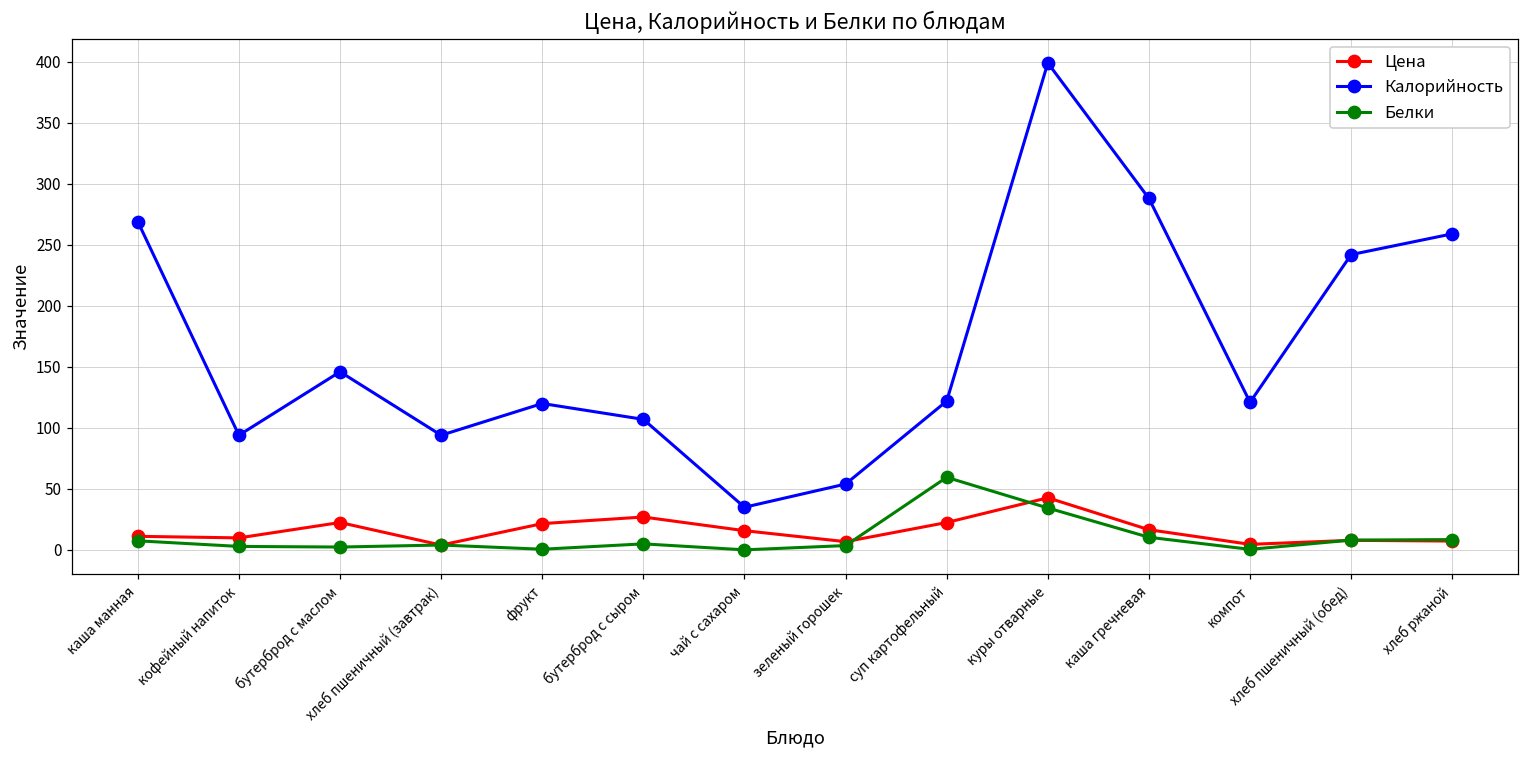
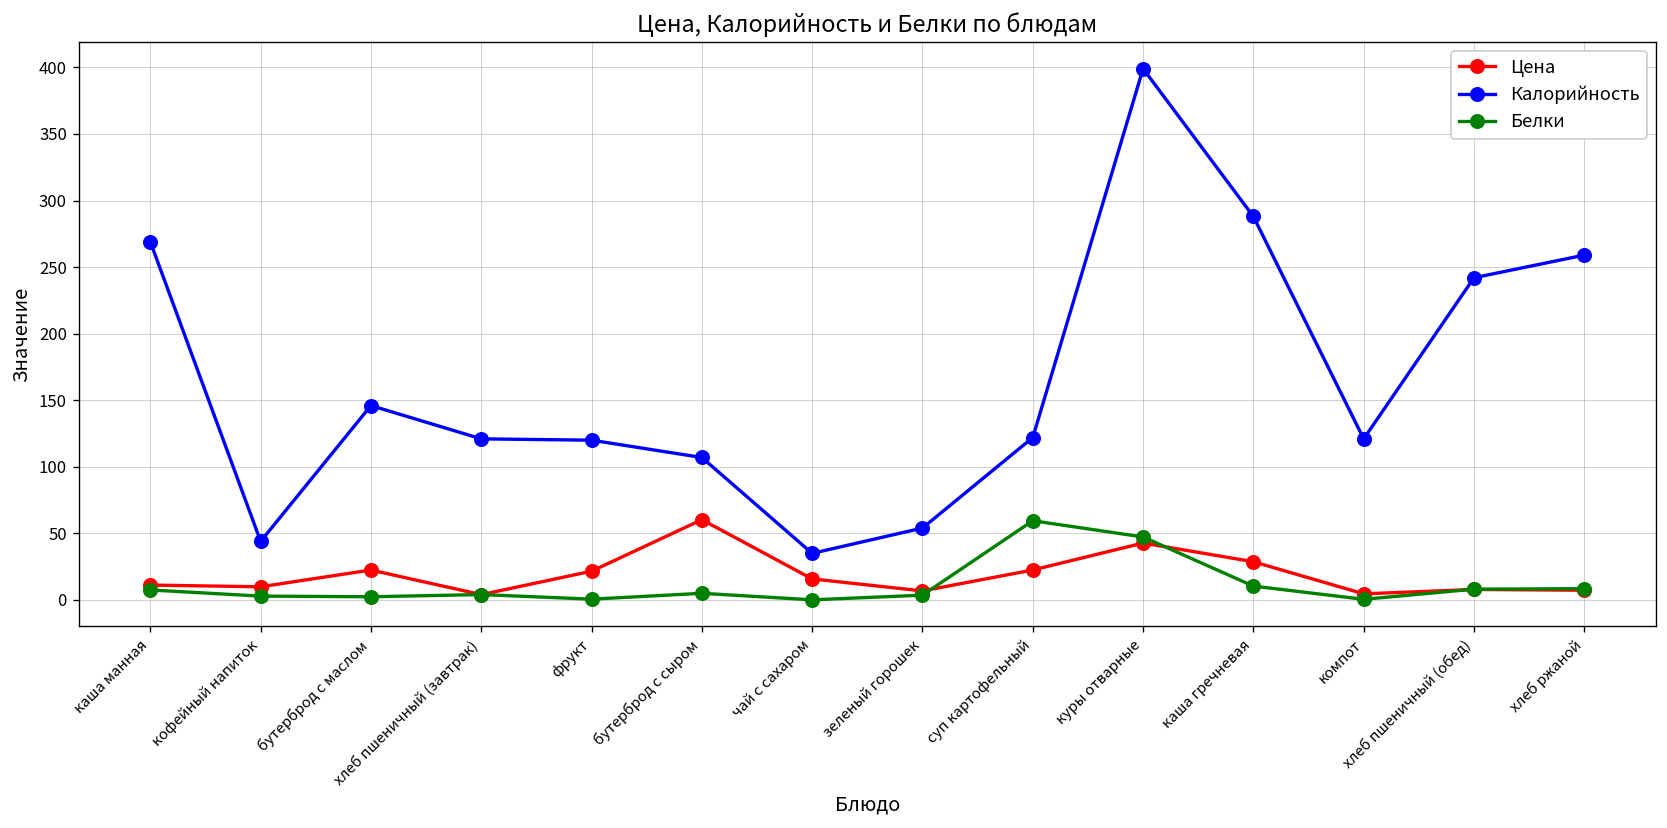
  {
    "Цена": {
      "каша манная": 11,
      "кофейный напиток": 10,
      "бутерброд с маслом": 23,
      "фрукт": 22,
-     "бутерброд с сыром": 27,
+     "бутерброд с сыром": 60,
      "чай с сахаром": 16,
      "зеленый горошек": 7,
      "суп картофельный": 23,
      "куры отварные": 43,
-     "каша гречневая": 17,
+     "каша гречневая": 29,
      "компот": 5
    },
    "Калорийность": {
      "каша манная": 269,
-     "кофейный напиток": 94,
+     "кофейный напиток": 44,
      "бутерброд с маслом": 146,
-     "хлеб пшеничный (завтрак)": 94,
+     "хлеб пшеничный (завтрак)": 121,
      "фрукт": 120,
      "бутерброд с сыром": 107,
      "чай с сахаром": 35,
      "зеленый горошек": 54,
      "суп картофельный": 122,
      "куры отварные": 399,
      "каша гречневая": 288,
      "компот": 121,
      "хлеб пшеничный (обед)": 242,
      "хлеб ржаной": 259
    },
    "Белки": {
      "каша манная": 8,
      "кофейный напиток": 3,
      "бутерброд с маслом": 2,
      "фрукт": 1,
      "бутерброд с сыром": 5,
      "чай с сахаром": 0,
      "зеленый горошек": 4,
      "суп картофельный": 60,
-     "куры отварные": 34,
+     "куры отварные": 47,
      "каша гречневая": 10,
      "компот": 1
    }
  }
